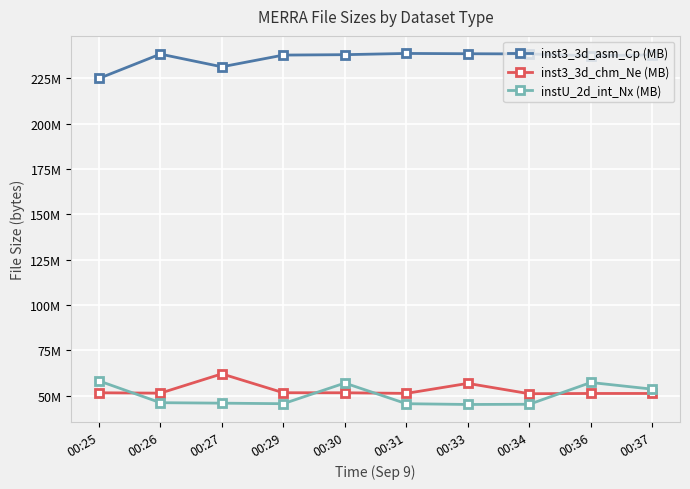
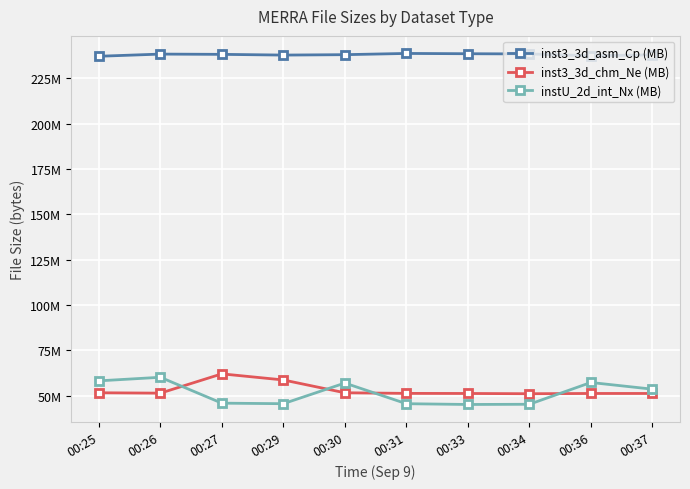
  {
    "inst3_3d_asm_Cp (MB)": {
-     "00:25": 225000000,
+     "00:25": 237000000,
      "00:26": 238000000,
-     "00:27": 231000000,
+     "00:27": 238000000,
      "00:29": 238000000,
      "00:30": 238000000,
      "00:31": 239000000,
      "00:33": 239000000
    },
    "inst3_3d_chm_Ne (MB)": {
      "00:25": 52000000,
      "00:26": 51000000,
      "00:27": 62000000,
-     "00:29": 52000000,
+     "00:29": 59000000,
      "00:30": 52000000,
      "00:31": 51000000,
-     "00:33": 57000000,
+     "00:33": 51000000,
      "00:34": 51000000,
      "00:36": 51000000,
      "00:37": 51000000
    },
    "instU_2d_int_Nx (MB)": {
      "00:25": 58000000,
-     "00:26": 46000000,
+     "00:26": 60000000,
      "00:27": 46000000,
      "00:29": 46000000,
      "00:30": 57000000,
      "00:31": 46000000,
      "00:33": 45000000,
      "00:34": 45000000,
      "00:36": 57000000,
      "00:37": 54000000
    }
  }
